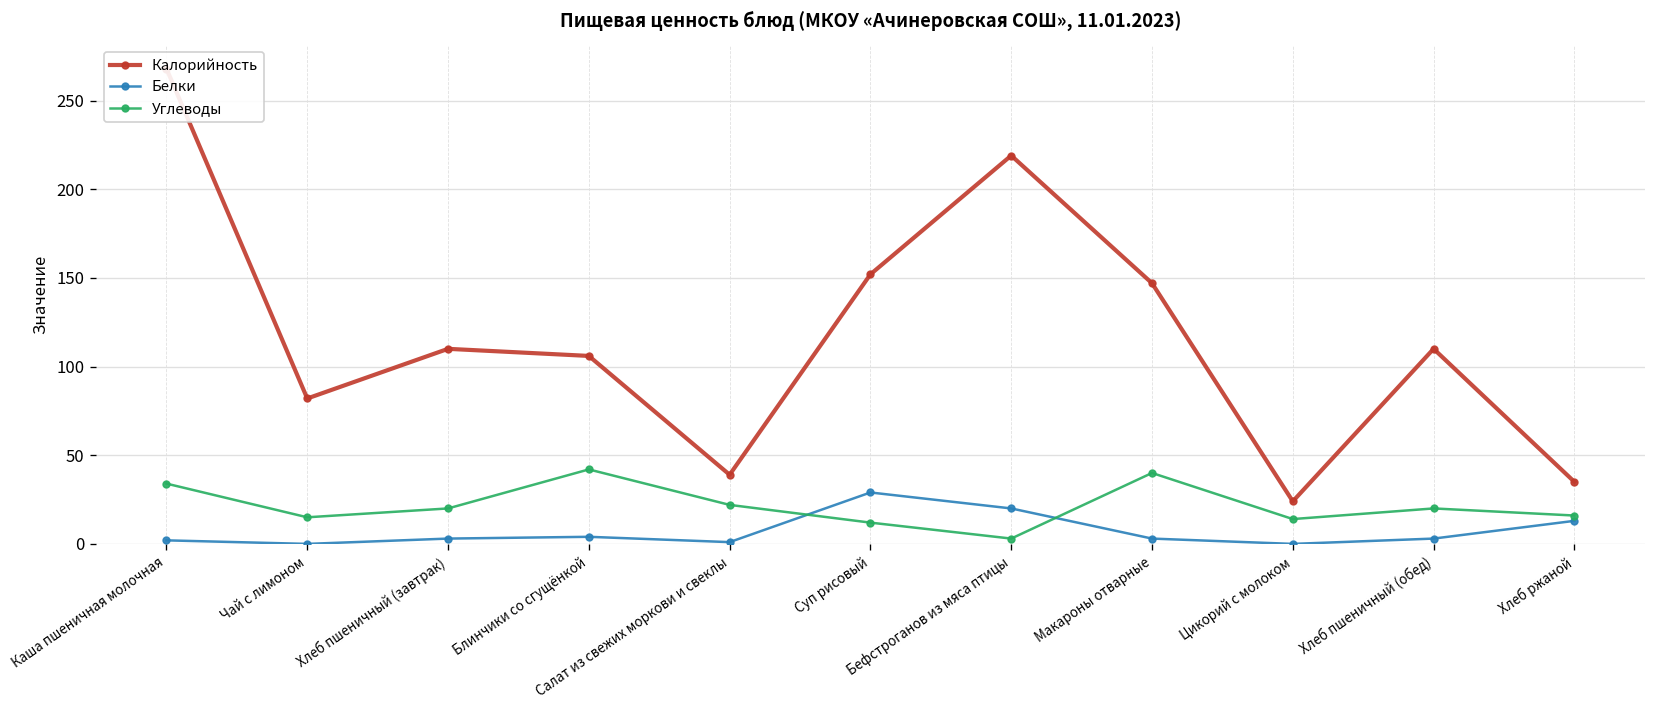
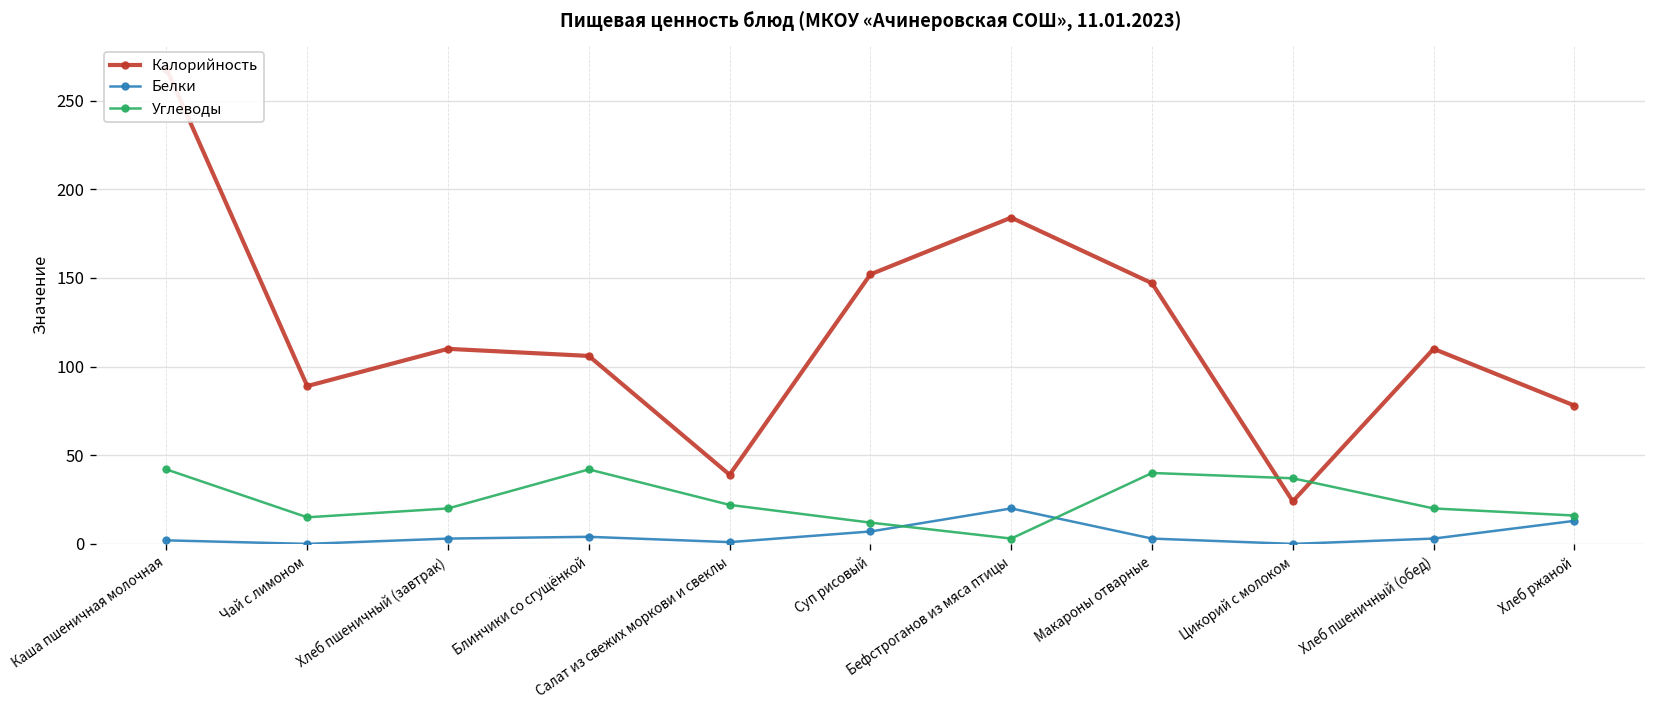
  {
    "Калорийность": {
-     "Чай с лимоном": 82,
+     "Чай с лимоном": 89,
      "Хлеб пшеничный (завтрак)": 110,
      "Блинчики со сгущёнкой": 106,
      "Салат из свежих моркови и свеклы": 39,
      "Суп рисовый": 152,
-     "Бефстроганов из мяса птицы": 219,
+     "Бефстроганов из мяса птицы": 184,
      "Макароны отварные": 147,
      "Цикорий с молоком": 24,
      "Хлеб пшеничный (обед)": 110,
-     "Хлеб ржаной": 35
+     "Хлеб ржаной": 78
    },
    "Белки": {
      "Каша пшеничная молочная": 2,
      "Чай с лимоном": 0,
      "Хлеб пшеничный (завтрак)": 3,
      "Блинчики со сгущёнкой": 4,
      "Салат из свежих моркови и свеклы": 1,
-     "Суп рисовый": 29,
+     "Суп рисовый": 7,
      "Бефстроганов из мяса птицы": 20,
      "Макароны отварные": 3,
      "Цикорий с молоком": 0,
      "Хлеб пшеничный (обед)": 3,
      "Хлеб ржаной": 13
    },
    "Углеводы": {
-     "Каша пшеничная молочная": 34,
+     "Каша пшеничная молочная": 42,
      "Чай с лимоном": 15,
      "Хлеб пшеничный (завтрак)": 20,
      "Блинчики со сгущёнкой": 42,
      "Салат из свежих моркови и свеклы": 22,
      "Суп рисовый": 12,
      "Бефстроганов из мяса птицы": 3,
      "Макароны отварные": 40,
-     "Цикорий с молоком": 14,
+     "Цикорий с молоком": 37,
      "Хлеб пшеничный (обед)": 20,
      "Хлеб ржаной": 16
    }
  }
